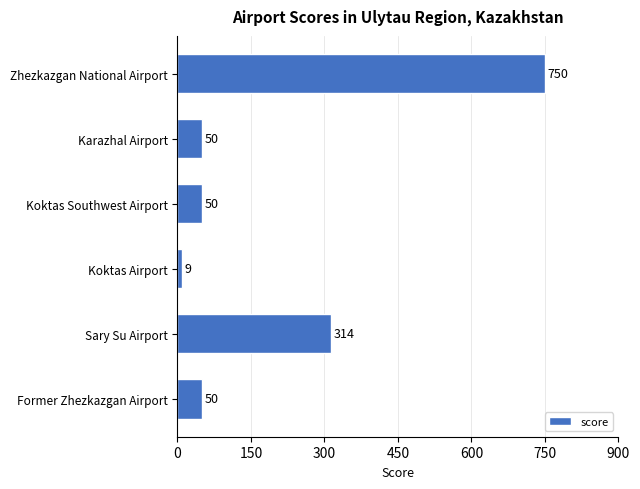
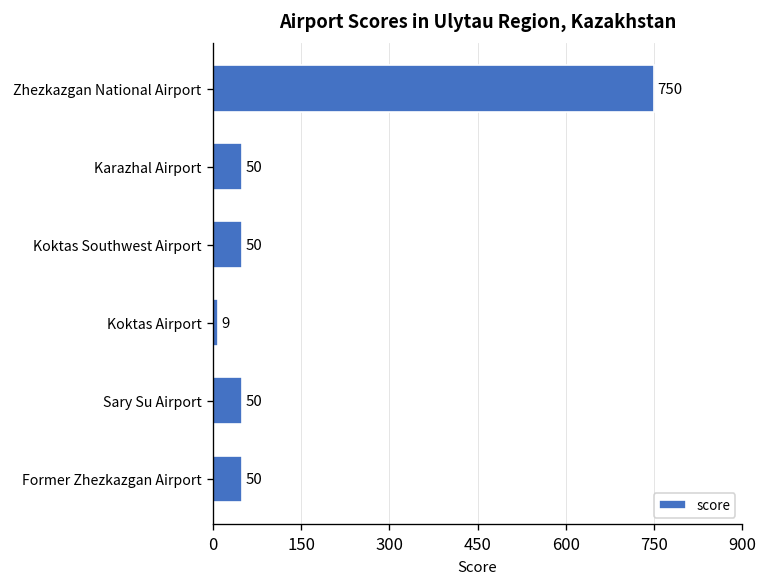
  {
    "Zhezkazgan National Airport": 750,
    "Karazhal Airport": 50,
    "Koktas Southwest Airport": 50,
    "Koktas Airport": 9,
-   "Sary Su Airport": 314,
+   "Sary Su Airport": 50,
    "Former Zhezkazgan Airport": 50
  }
